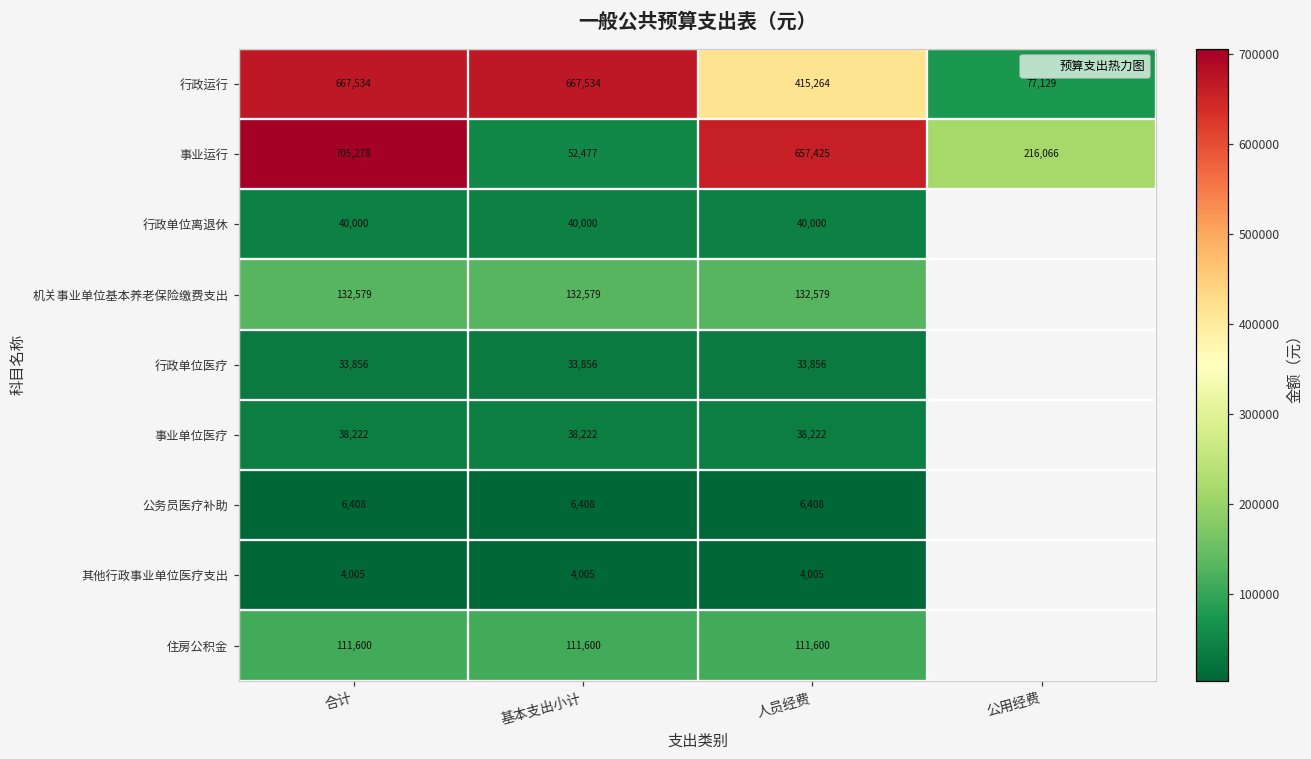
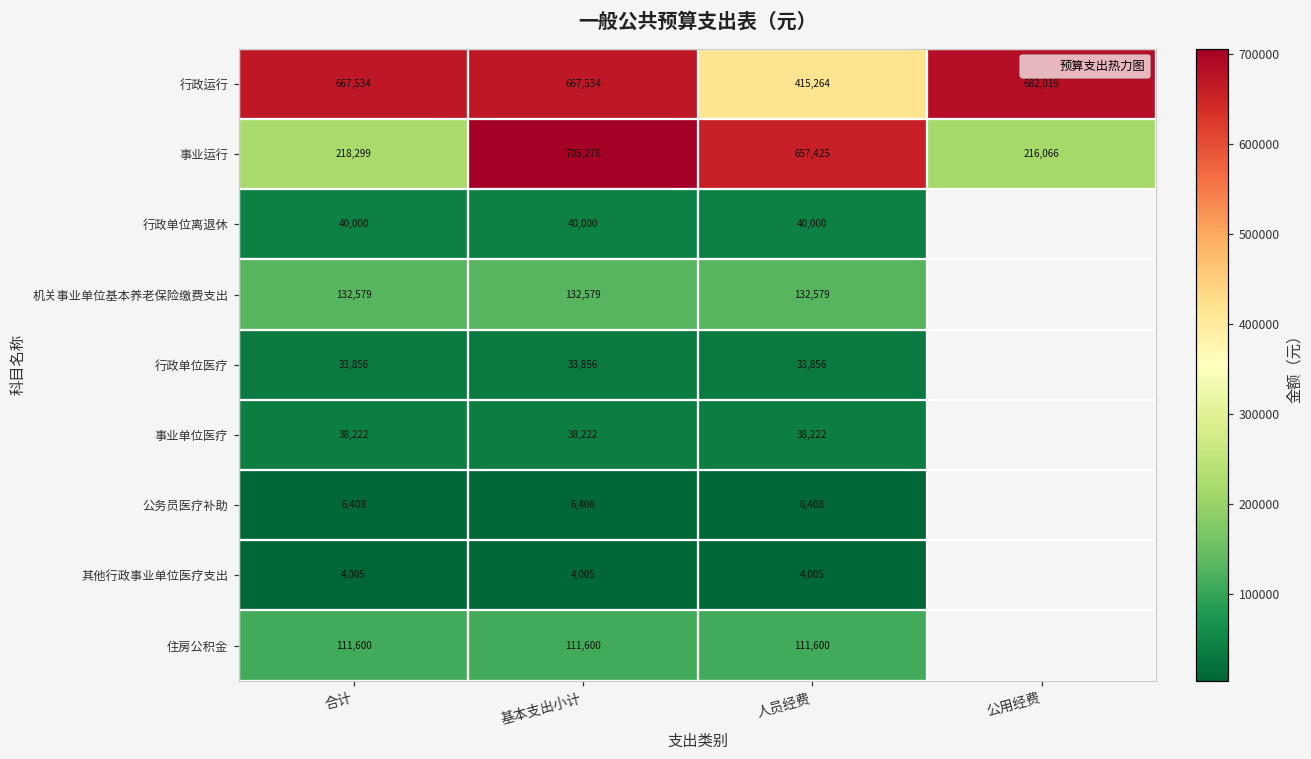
  {
    "行政运行": {
      "合计": "667,534",
      "基本支出小计": "667,534",
      "人员经费": "415,264",
-     "公用经费": "77,129"
+     "公用经费": "682,019"
    },
    "事业运行": {
-     "合计": "705,278",
-     "基本支出小计": "52,477",
+     "合计": "218,299",
+     "基本支出小计": "705,278",
      "人员经费": "657,425",
      "公用经费": "216,066"
    },
    "行政单位离退休": {
      "合计": "40,000",
      "基本支出小计": "40,000",
      "人员经费": "40,000"
    },
    "机关事业单位基本养老保险缴费支出": {
      "合计": "132,579",
      "基本支出小计": "132,579",
      "人员经费": "132,579"
    },
    "行政单位医疗": {
      "合计": "33,856",
      "基本支出小计": "33,856",
      "人员经费": "33,856"
    },
    "事业单位医疗": {
      "合计": "38,222",
      "基本支出小计": "38,222",
      "人员经费": "38,222"
    },
    "公务员医疗补助": {
      "合计": "6,408",
      "基本支出小计": "6,408",
      "人员经费": "6,408"
    },
    "其他行政事业单位医疗支出": {
      "合计": "4,005",
      "基本支出小计": "4,005",
      "人员经费": "4,005"
    },
    "住房公积金": {
      "合计": "111,600",
      "基本支出小计": "111,600",
      "人员经费": "111,600"
    }
  }
